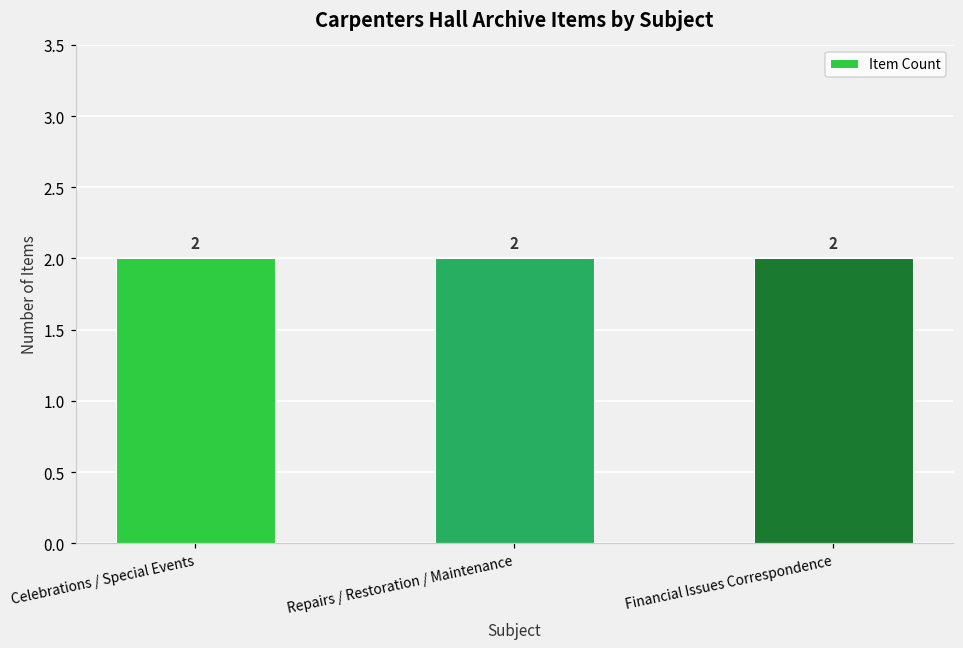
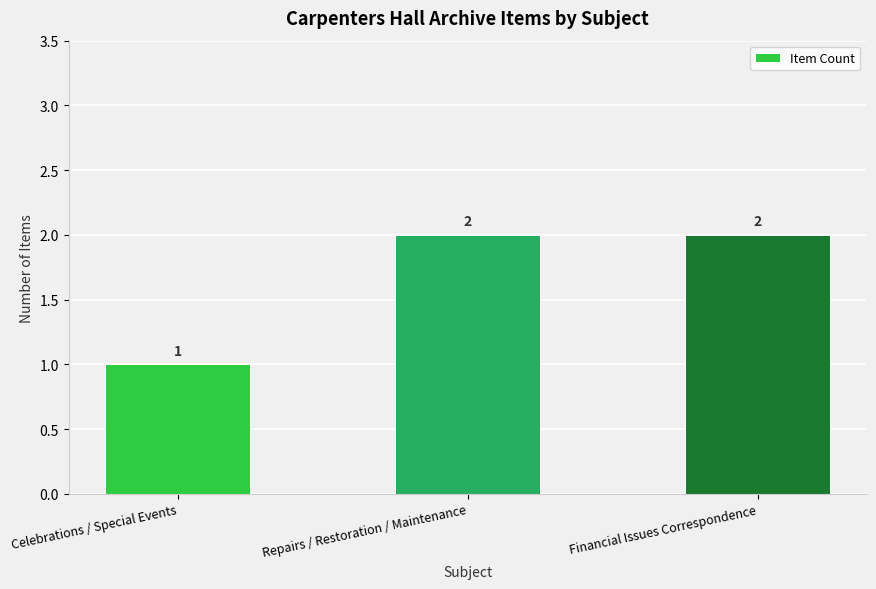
  {
-   "Celebrations / Special Events": 2,
+   "Celebrations / Special Events": 1,
    "Repairs / Restoration / Maintenance": 2,
    "Financial Issues Correspondence": 2
  }
